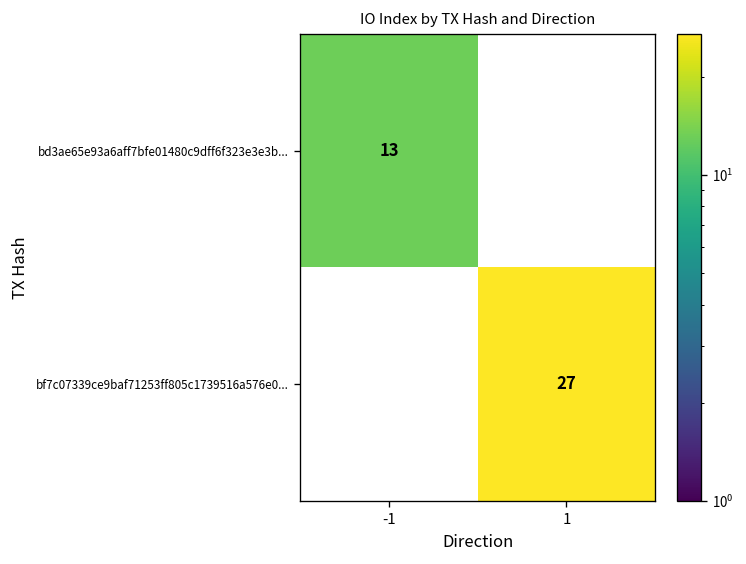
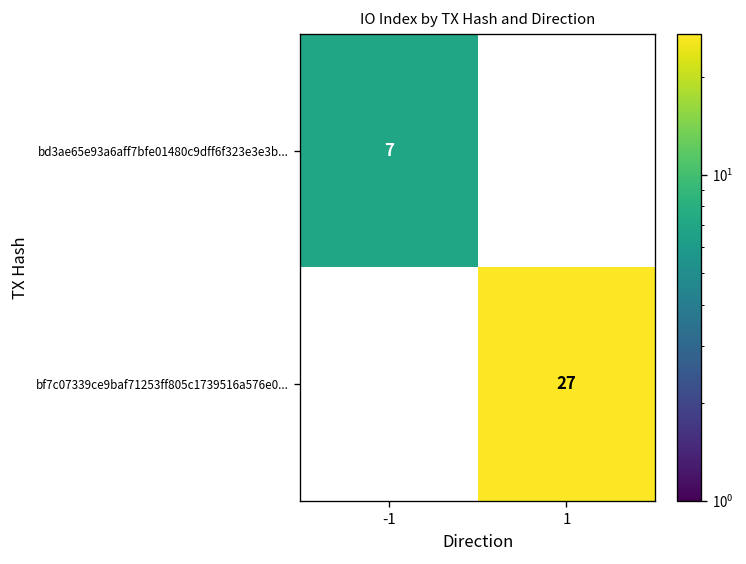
  {
    "bd3ae65e93a6aff7bfe01480c9dff6f323e3e3b...": {
-     "-1": 13
+     "-1": 7
    },
    "bf7c07339ce9baf71253ff805c1739516a576e0...": {
      "1": 27
    }
  }
